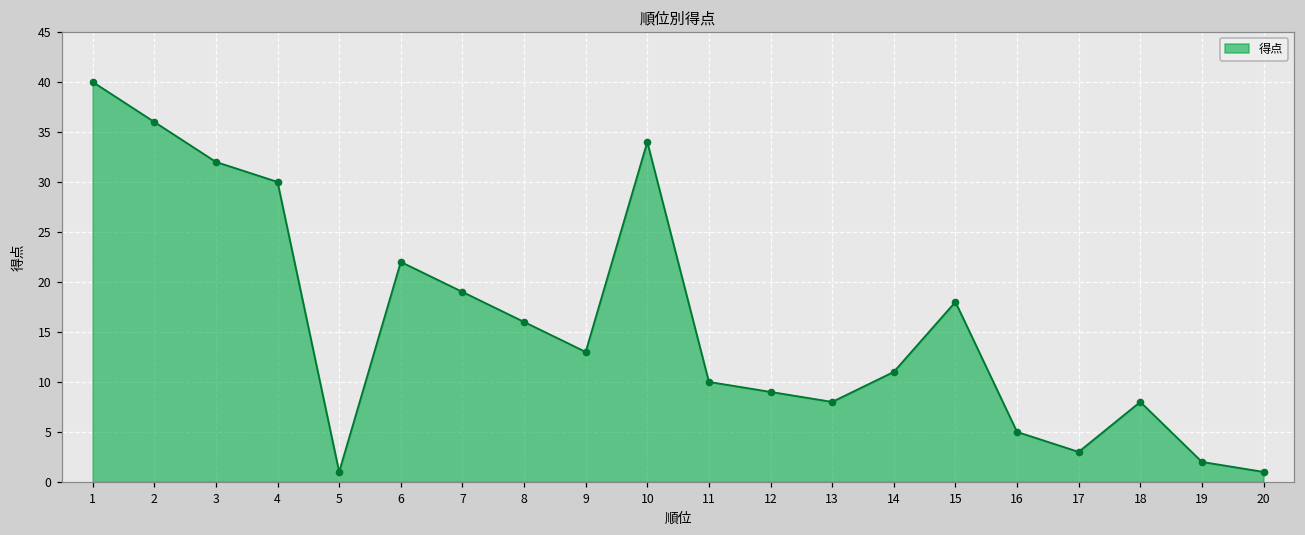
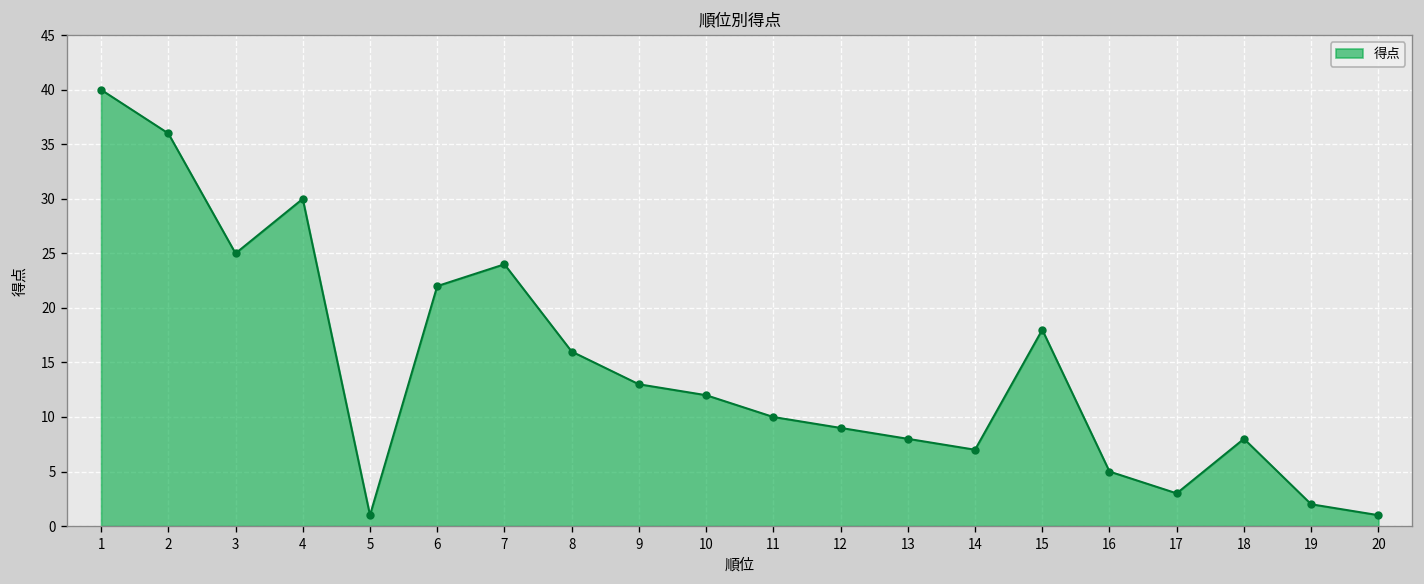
  {
    "1": 40,
    "2": 36,
-   "3": 32,
+   "3": 25,
    "4": 30,
    "5": 1,
    "6": 22,
-   "7": 19,
+   "7": 24,
    "8": 16,
    "9": 13,
-   "10": 34,
+   "10": 12,
    "11": 10,
    "12": 9,
    "13": 8,
-   "14": 11,
+   "14": 7,
    "15": 18,
    "16": 5,
    "17": 3,
    "18": 8,
    "19": 2,
    "20": 1
  }
